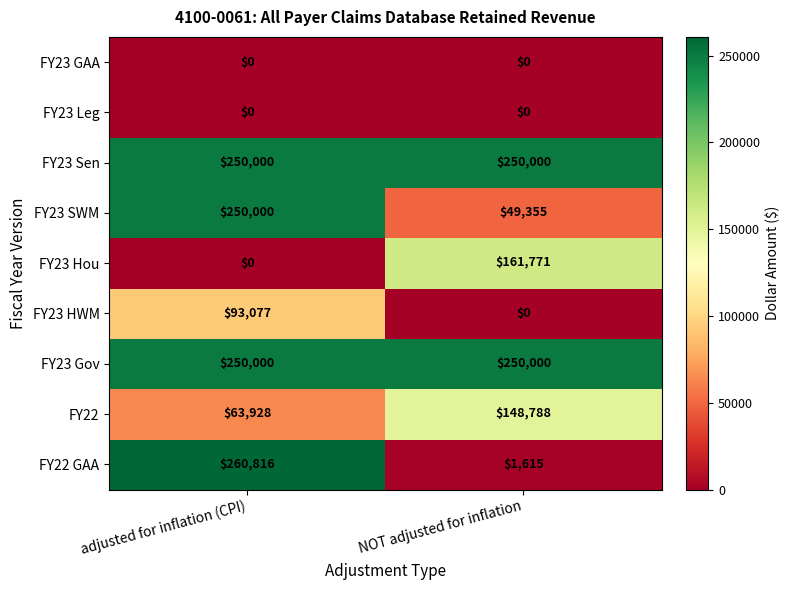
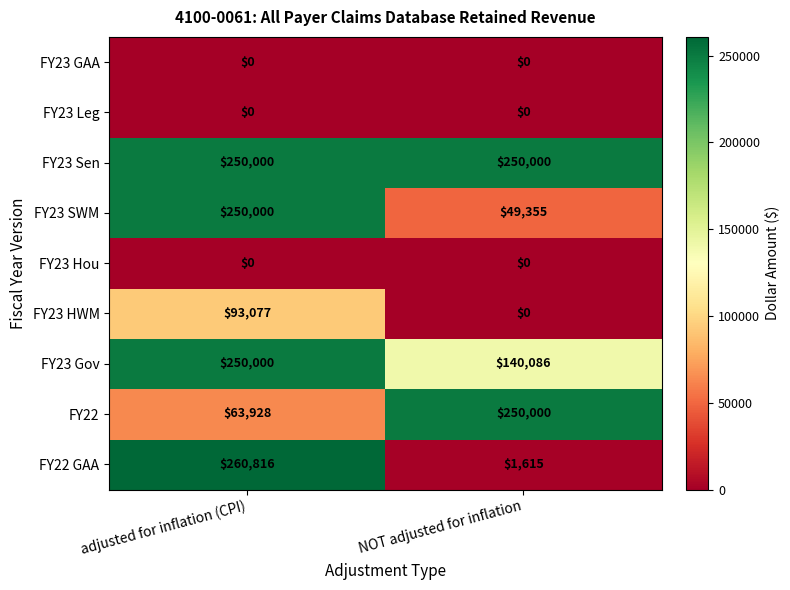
  {
    "FY23 GAA": {
      "adjusted for inflation (CPI)": "$0",
      "NOT adjusted for inflation": "$0"
    },
    "FY23 Leg": {
      "adjusted for inflation (CPI)": "$0",
      "NOT adjusted for inflation": "$0"
    },
    "FY23 Sen": {
      "adjusted for inflation (CPI)": "$250,000",
      "NOT adjusted for inflation": "$250,000"
    },
    "FY23 SWM": {
      "adjusted for inflation (CPI)": "$250,000",
      "NOT adjusted for inflation": "$49,355"
    },
    "FY23 Hou": {
      "adjusted for inflation (CPI)": "$0",
-     "NOT adjusted for inflation": "$161,771"
+     "NOT adjusted for inflation": "$0"
    },
    "FY23 HWM": {
      "adjusted for inflation (CPI)": "$93,077",
      "NOT adjusted for inflation": "$0"
    },
    "FY23 Gov": {
      "adjusted for inflation (CPI)": "$250,000",
-     "NOT adjusted for inflation": "$250,000"
+     "NOT adjusted for inflation": "$140,086"
    },
    "FY22": {
      "adjusted for inflation (CPI)": "$63,928",
-     "NOT adjusted for inflation": "$148,788"
+     "NOT adjusted for inflation": "$250,000"
    },
    "FY22 GAA": {
      "adjusted for inflation (CPI)": "$260,816",
      "NOT adjusted for inflation": "$1,615"
    }
  }
